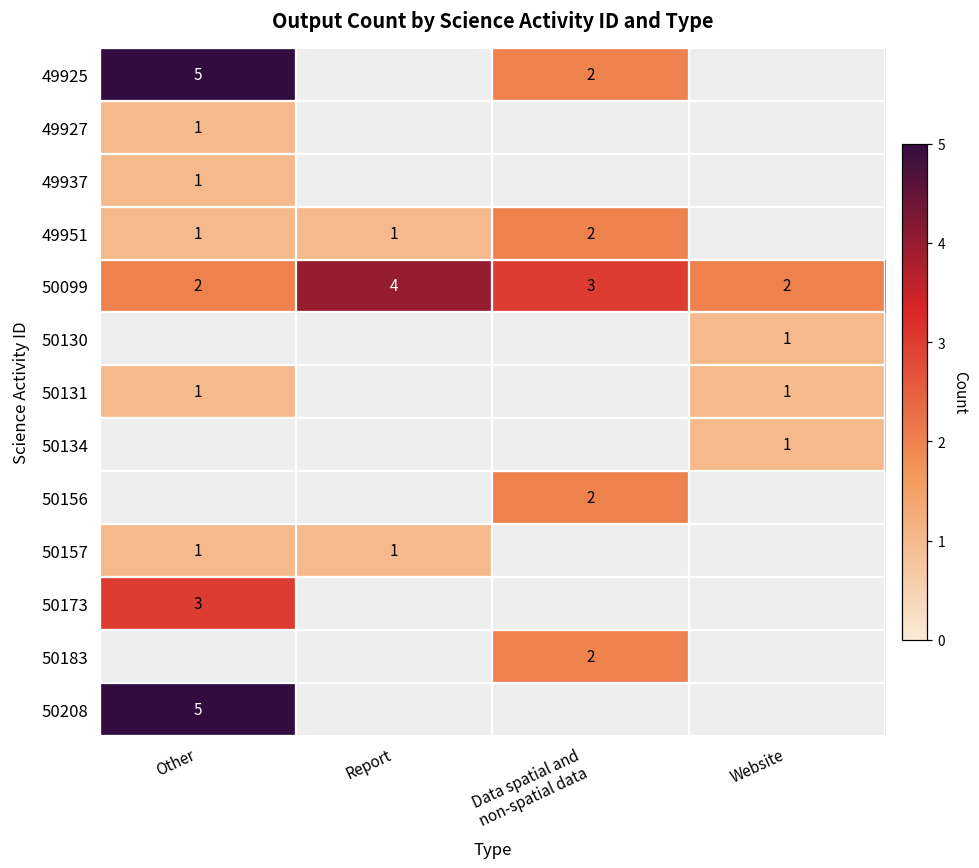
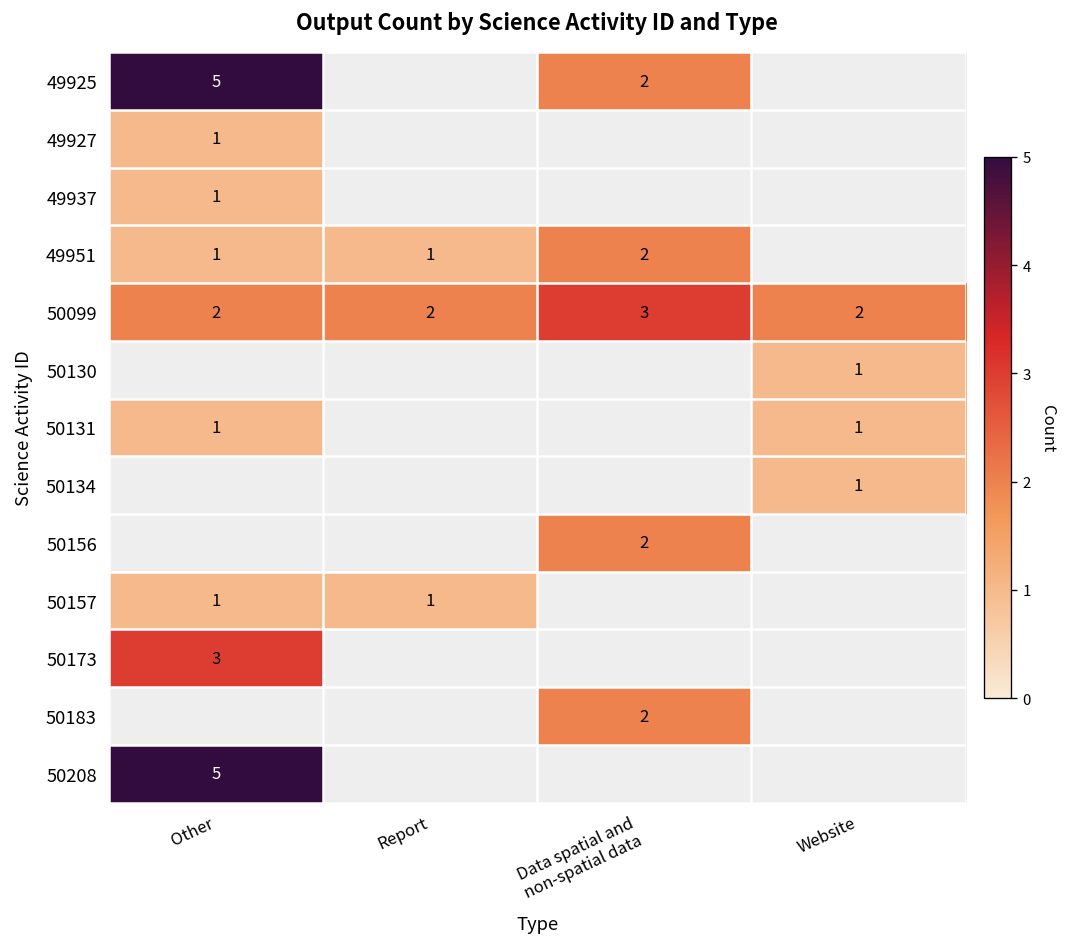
  {
    "49925": {
      "Other": 5,
      "Data spatial and non-spatial data": 2
    },
    "49927": {
      "Other": 1
    },
    "49937": {
      "Other": 1
    },
    "49951": {
      "Other": 1,
      "Report": 1,
      "Data spatial and non-spatial data": 2
    },
    "50099": {
      "Other": 2,
-     "Report": 4,
+     "Report": 2,
      "Data spatial and non-spatial data": 3,
      "Website": 2
    },
    "50130": {
      "Website": 1
    },
    "50131": {
      "Other": 1,
      "Website": 1
    },
    "50134": {
      "Website": 1
    },
    "50156": {
      "Data spatial and non-spatial data": 2
    },
    "50157": {
      "Other": 1,
      "Report": 1
    },
    "50173": {
      "Other": 3
    },
    "50183": {
      "Data spatial and non-spatial data": 2
    },
    "50208": {
      "Other": 5
    }
  }
